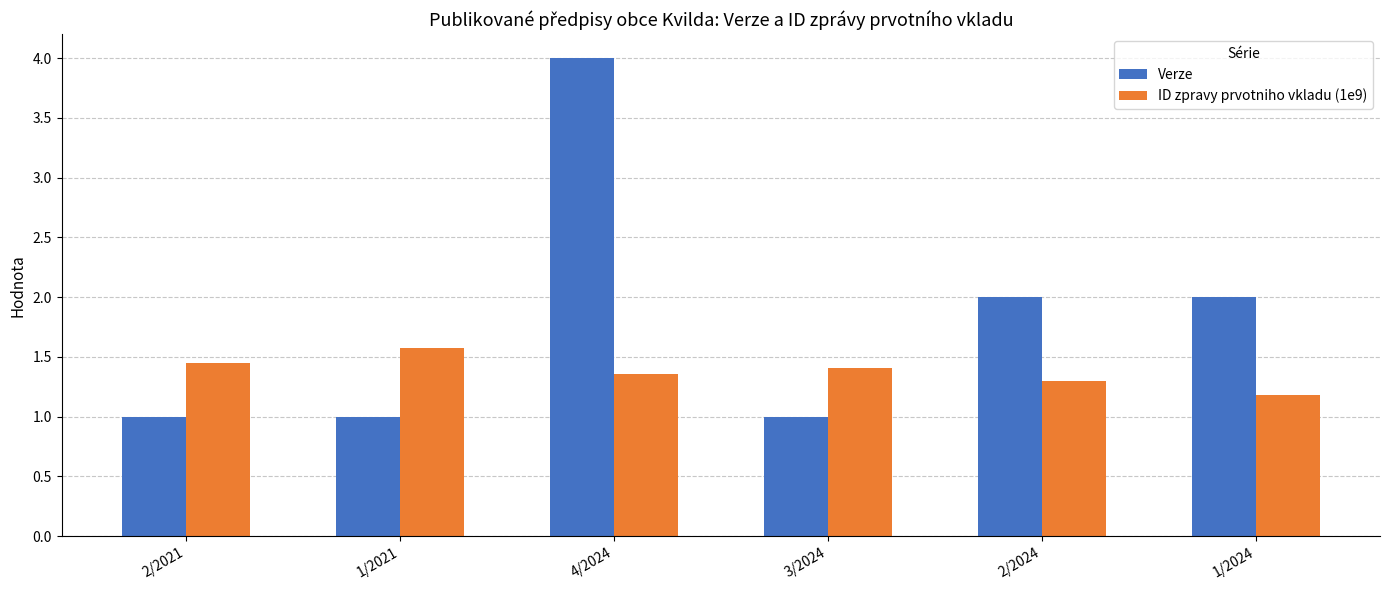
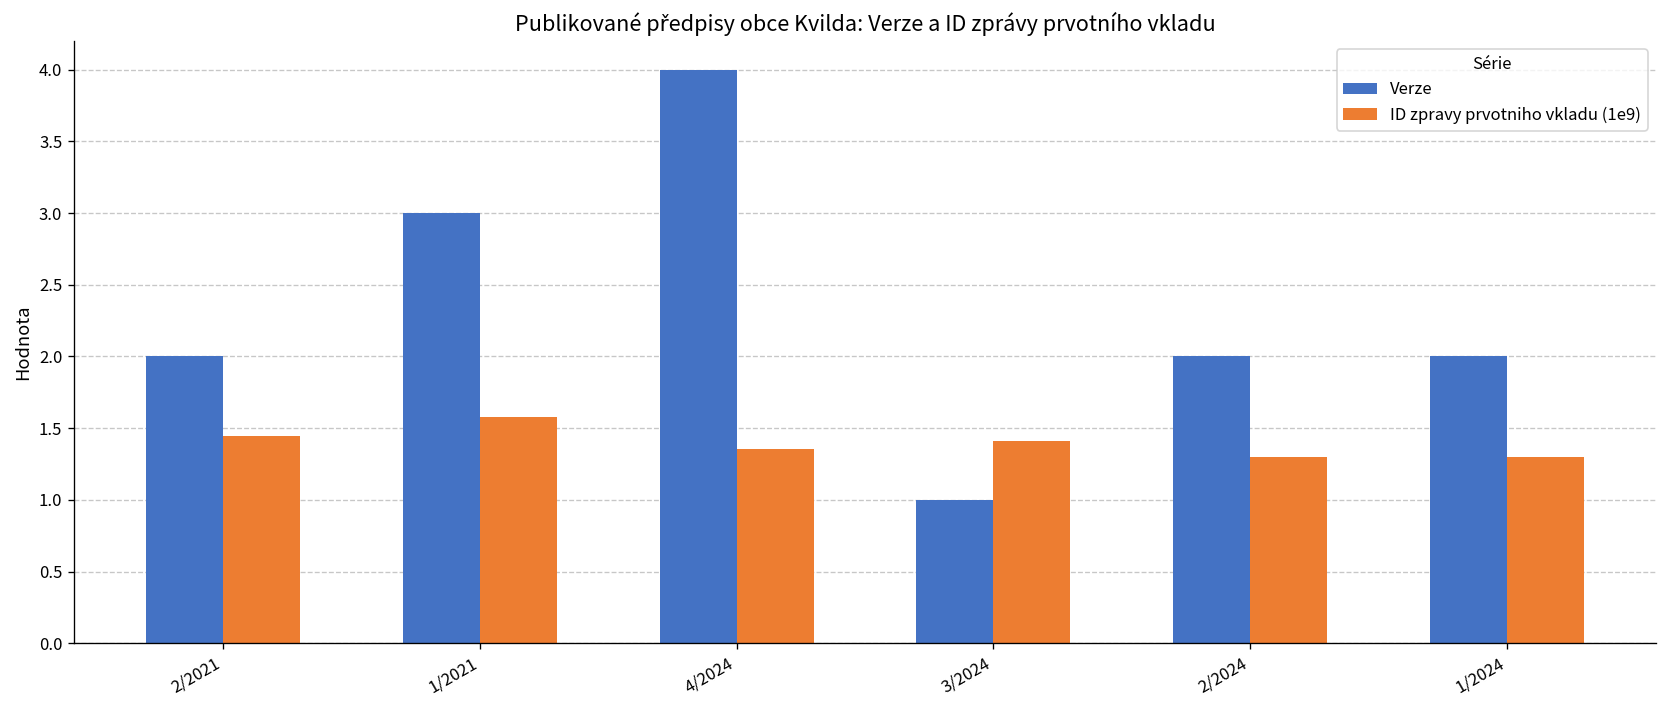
  {
    "Verze": {
-     "2/2021": 1,
-     "1/2021": 1,
+     "2/2021": 2,
+     "1/2021": 3,
      "4/2024": 4,
      "3/2024": 1,
      "2/2024": 2,
      "1/2024": 2
    },
    "ID zpravy prvotniho vkladu (1e9)": {
      "2/2021": 1.45,
      "1/2021": 1.58,
      "4/2024": 1.35,
      "3/2024": 1.41,
      "2/2024": 1.30,
-     "1/2024": 1.18
+     "1/2024": 1.30
    }
  }
